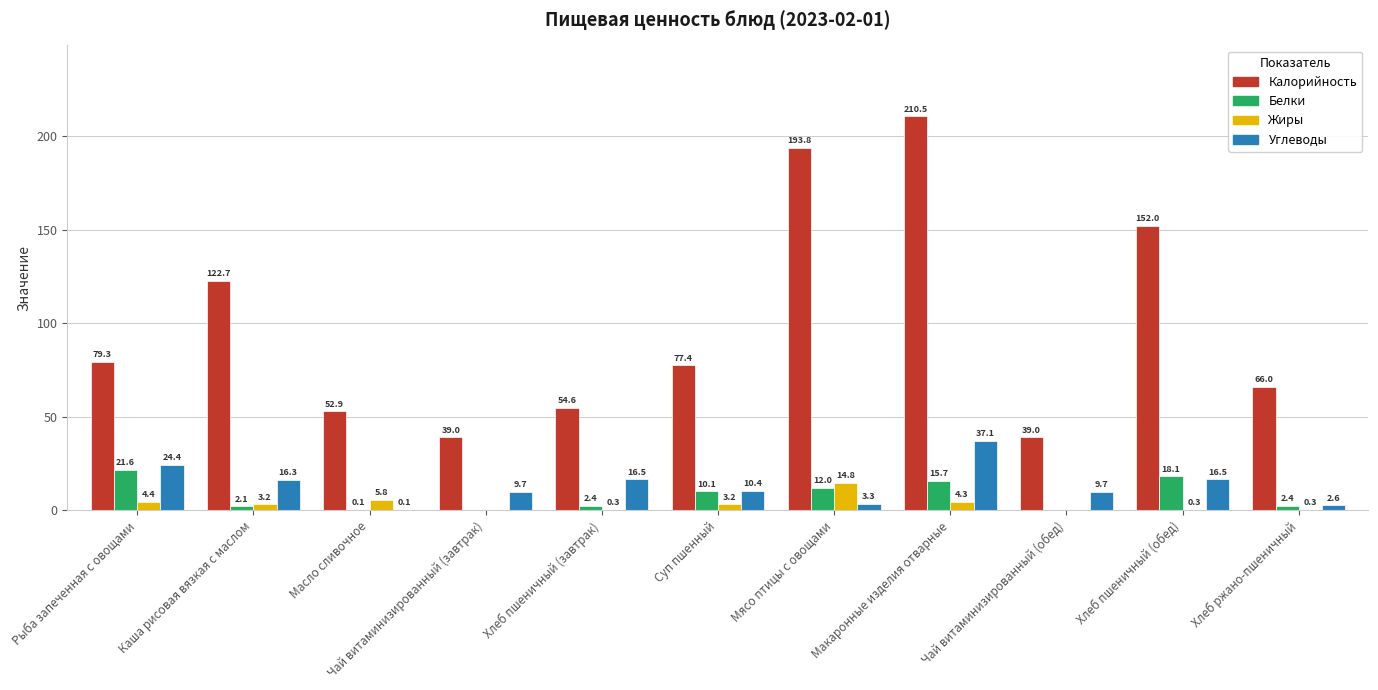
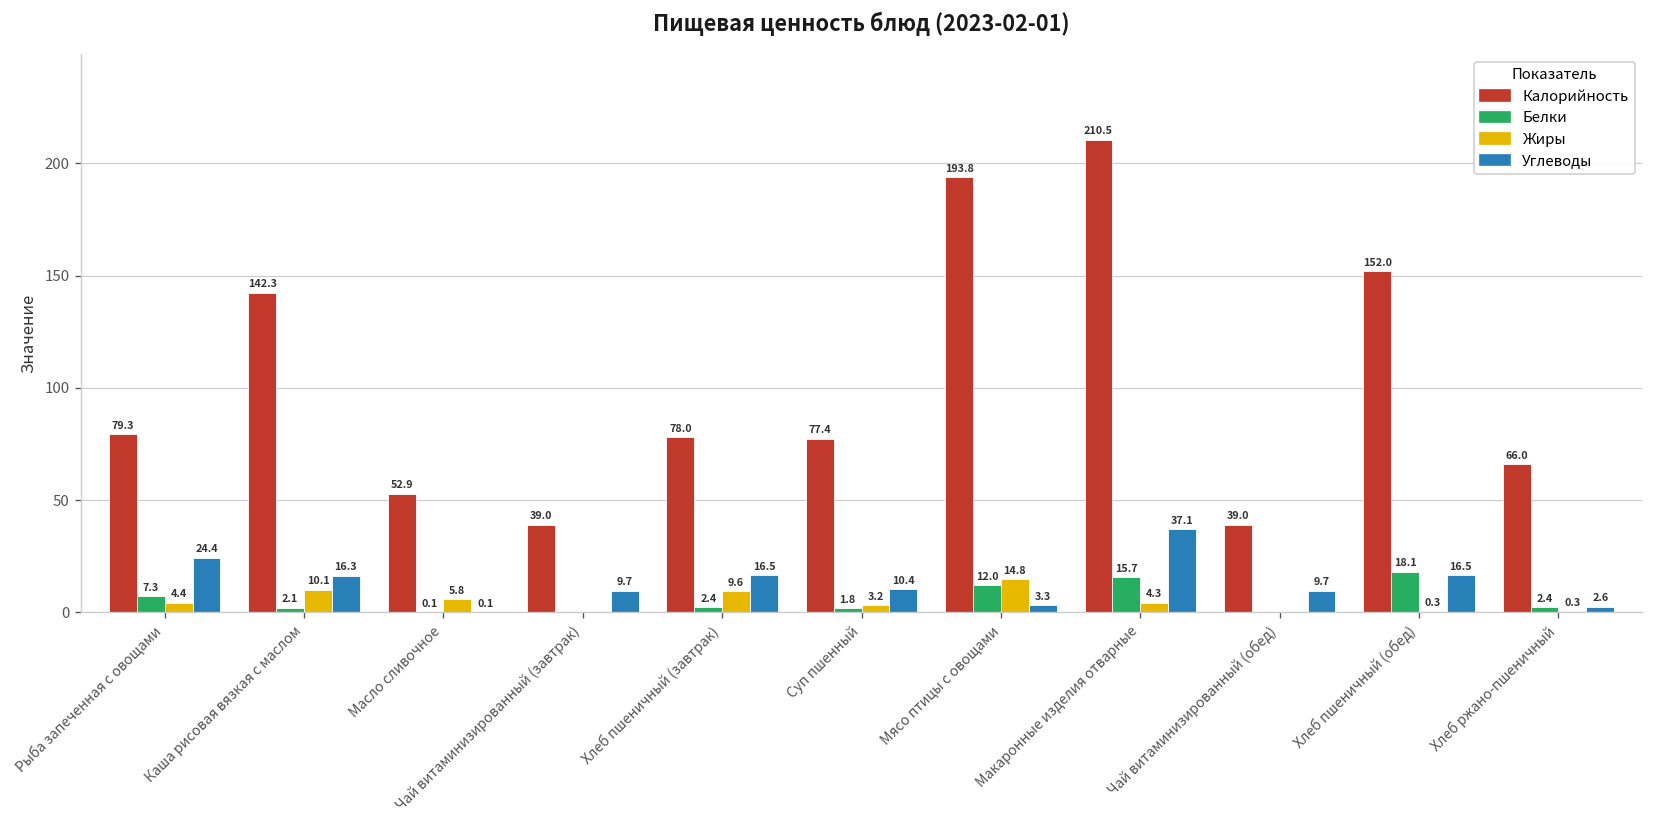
  {
    "Калорийность": {
      "Рыба запеченная с овощами": 79.3,
-     "Каша рисовая вязкая с маслом": 122.7,
+     "Каша рисовая вязкая с маслом": 142.3,
      "Масло сливочное": 52.9,
      "Чай витаминизированный (завтрак)": 39.0,
-     "Хлеб пшеничный (завтрак)": 54.6,
+     "Хлеб пшеничный (завтрак)": 78.0,
      "Суп пшенный": 77.4,
      "Мясо птицы с овощами": 193.8,
      "Макаронные изделия отварные": 210.5,
      "Чай витаминизированный (обед)": 39.0,
      "Хлеб пшеничный (обед)": 152.0,
      "Хлеб ржано-пшеничный": 66.0
    },
    "Белки": {
-     "Рыба запеченная с овощами": 21.6,
+     "Рыба запеченная с овощами": 7.3,
      "Каша рисовая вязкая с маслом": 2.1,
      "Масло сливочное": 0.1,
      "Хлеб пшеничный (завтрак)": 2.4,
-     "Суп пшенный": 10.1,
+     "Суп пшенный": 1.8,
      "Мясо птицы с овощами": 12.0,
      "Макаронные изделия отварные": 15.7,
      "Хлеб пшеничный (обед)": 18.1,
      "Хлеб ржано-пшеничный": 2.4
    },
    "Жиры": {
      "Рыба запеченная с овощами": 4.4,
-     "Каша рисовая вязкая с маслом": 3.2,
+     "Каша рисовая вязкая с маслом": 10.1,
      "Масло сливочное": 5.8,
-     "Хлеб пшеничный (завтрак)": 0.3,
+     "Хлеб пшеничный (завтрак)": 9.6,
      "Суп пшенный": 3.2,
      "Мясо птицы с овощами": 14.8,
      "Макаронные изделия отварные": 4.3,
      "Хлеб пшеничный (обед)": 0.3,
      "Хлеб ржано-пшеничный": 0.3
    },
    "Углеводы": {
      "Рыба запеченная с овощами": 24.4,
      "Каша рисовая вязкая с маслом": 16.3,
      "Масло сливочное": 0.1,
      "Чай витаминизированный (завтрак)": 9.7,
      "Хлеб пшеничный (завтрак)": 16.5,
      "Суп пшенный": 10.4,
      "Мясо птицы с овощами": 3.3,
      "Макаронные изделия отварные": 37.1,
      "Чай витаминизированный (обед)": 9.7,
      "Хлеб пшеничный (обед)": 16.5,
      "Хлеб ржано-пшеничный": 2.6
    }
  }
